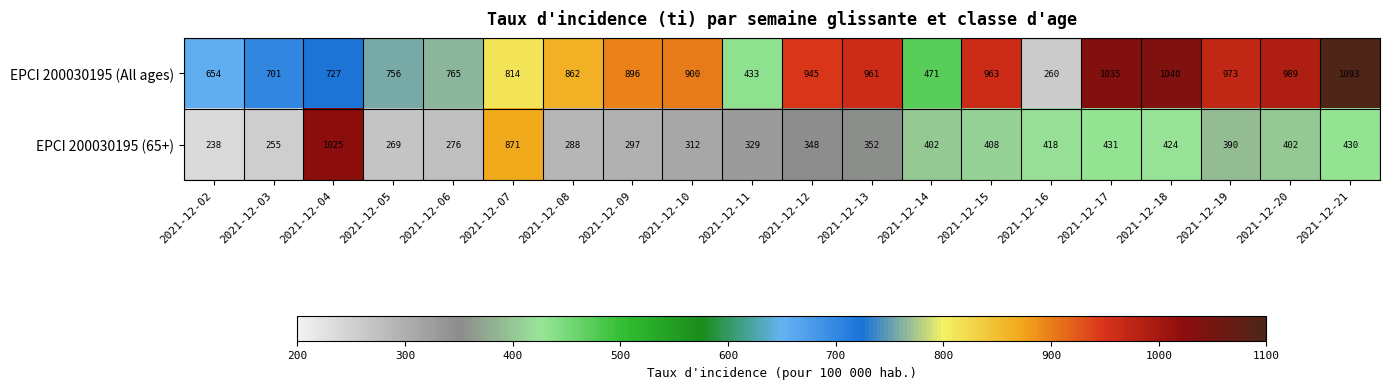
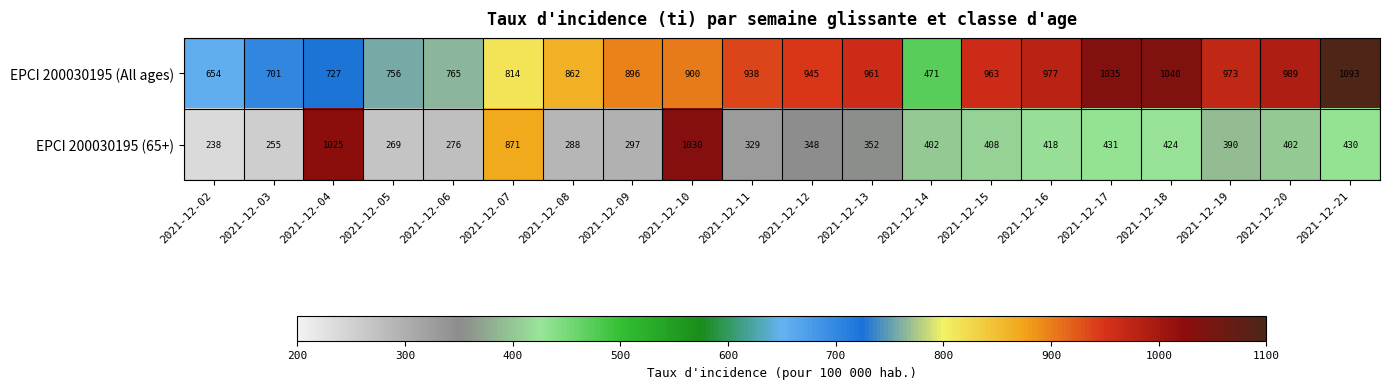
  {
    "EPCI 200030195 (All ages)": {
      "2021-12-02": 654,
      "2021-12-03": 701,
      "2021-12-04": 727,
      "2021-12-05": 756,
      "2021-12-06": 765,
      "2021-12-07": 814,
      "2021-12-08": 862,
      "2021-12-09": 896,
      "2021-12-10": 900,
-     "2021-12-11": 433,
+     "2021-12-11": 938,
      "2021-12-12": 945,
      "2021-12-13": 961,
      "2021-12-14": 471,
      "2021-12-15": 963,
-     "2021-12-16": 260,
+     "2021-12-16": 977,
      "2021-12-17": 1035,
      "2021-12-18": 1040,
      "2021-12-19": 973,
      "2021-12-20": 989,
      "2021-12-21": 1093
    },
    "EPCI 200030195 (65+)": {
      "2021-12-02": 238,
      "2021-12-03": 255,
      "2021-12-04": 1025,
      "2021-12-05": 269,
      "2021-12-06": 276,
      "2021-12-07": 871,
      "2021-12-08": 288,
      "2021-12-09": 297,
-     "2021-12-10": 312,
+     "2021-12-10": 1030,
      "2021-12-11": 329,
      "2021-12-12": 348,
      "2021-12-13": 352,
      "2021-12-14": 402,
      "2021-12-15": 408,
      "2021-12-16": 418,
      "2021-12-17": 431,
      "2021-12-18": 424,
      "2021-12-19": 390,
      "2021-12-20": 402,
      "2021-12-21": 430
    }
  }
